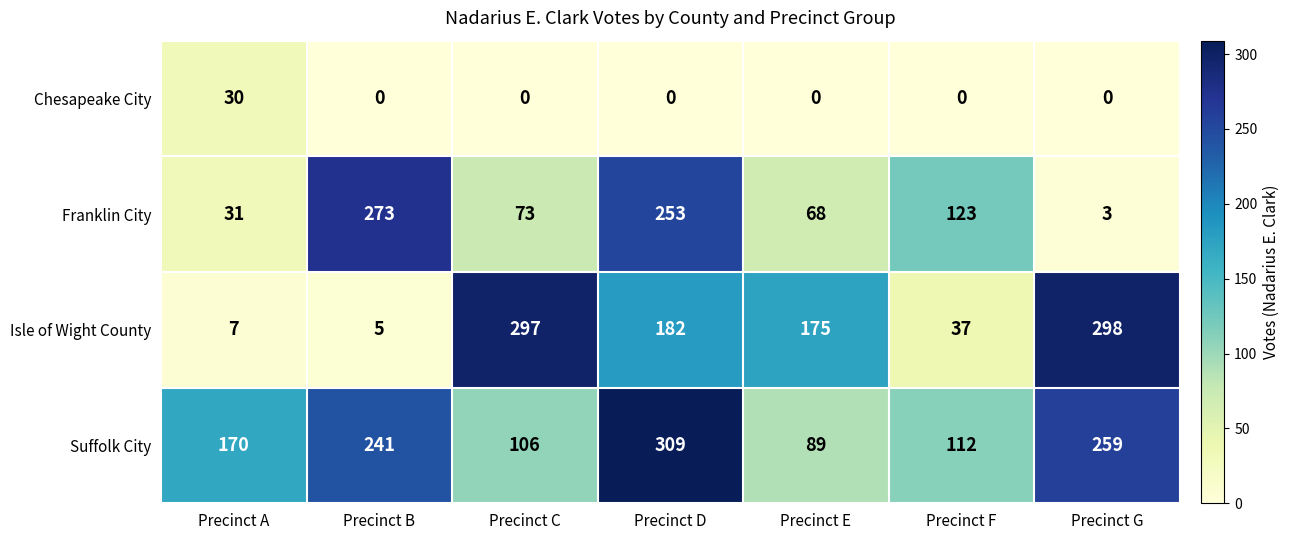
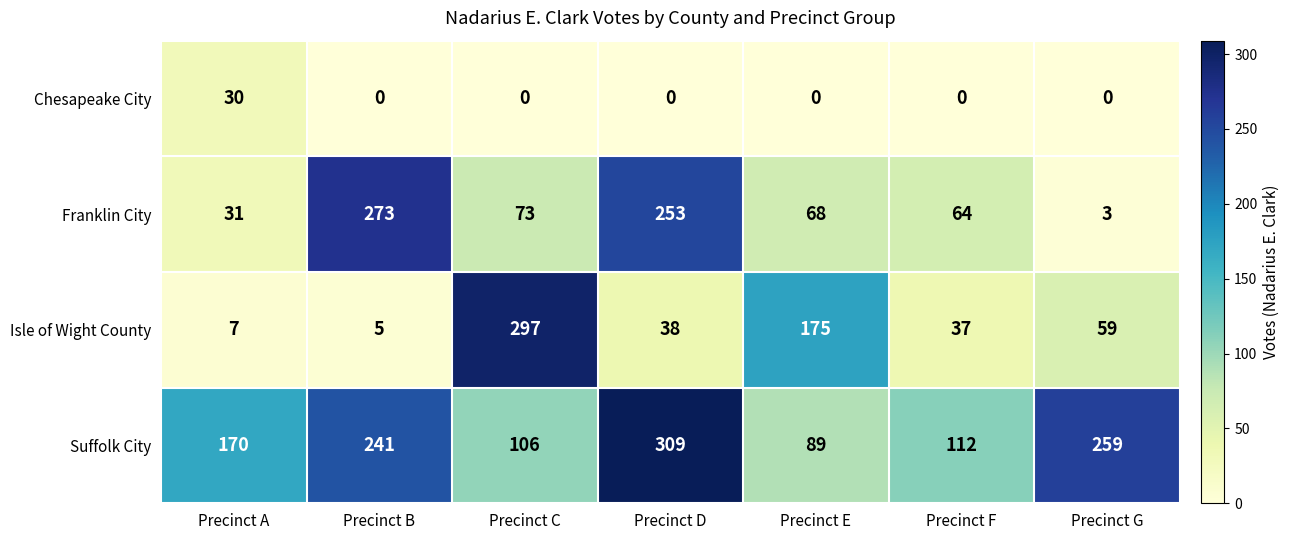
  {
    "Chesapeake City": {
      "Precinct A": 30,
      "Precinct B": 0,
      "Precinct C": 0,
      "Precinct D": 0,
      "Precinct E": 0,
      "Precinct F": 0,
      "Precinct G": 0
    },
    "Franklin City": {
      "Precinct A": 31,
      "Precinct B": 273,
      "Precinct C": 73,
      "Precinct D": 253,
      "Precinct E": 68,
-     "Precinct F": 123,
+     "Precinct F": 64,
      "Precinct G": 3
    },
    "Isle of Wight County": {
      "Precinct A": 7,
      "Precinct B": 5,
      "Precinct C": 297,
-     "Precinct D": 182,
+     "Precinct D": 38,
      "Precinct E": 175,
      "Precinct F": 37,
-     "Precinct G": 298
+     "Precinct G": 59
    },
    "Suffolk City": {
      "Precinct A": 170,
      "Precinct B": 241,
      "Precinct C": 106,
      "Precinct D": 309,
      "Precinct E": 89,
      "Precinct F": 112,
      "Precinct G": 259
    }
  }
